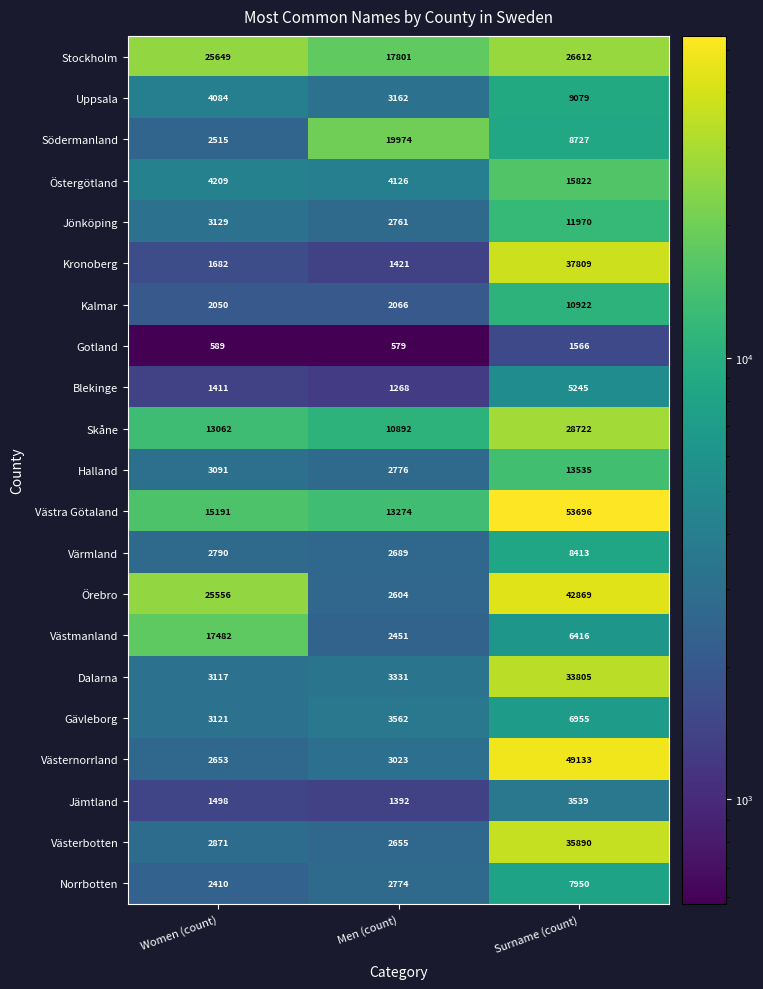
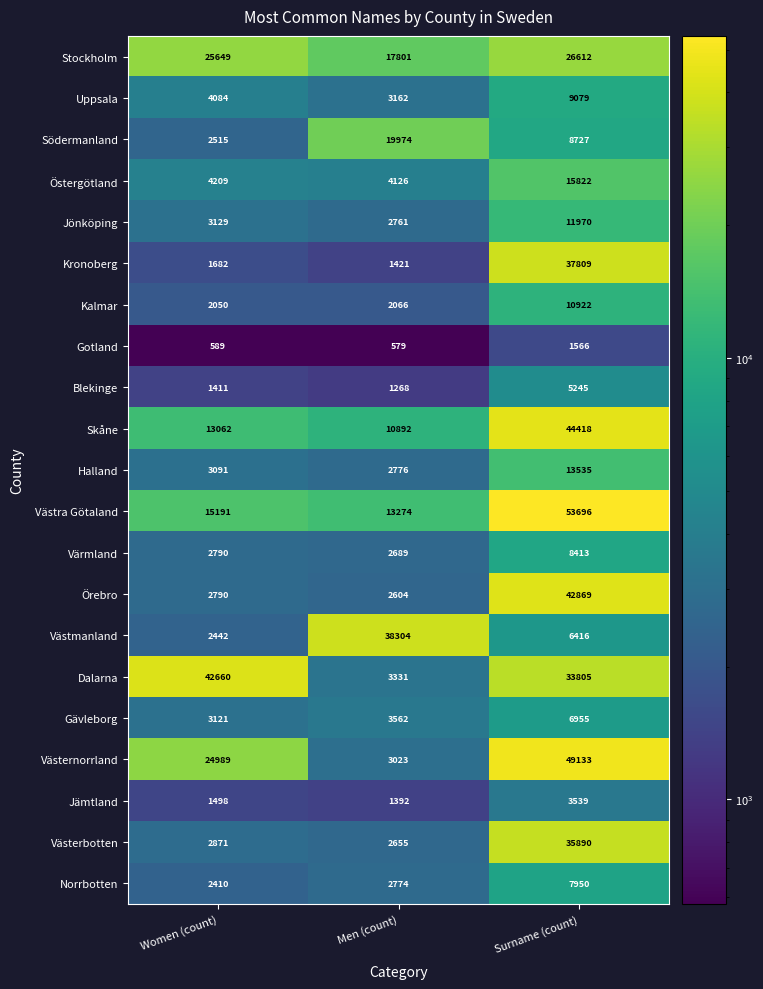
  {
    "Stockholm": {
      "Women (count)": 25649,
      "Men (count)": 17801,
      "Surname (count)": 26612
    },
    "Uppsala": {
      "Women (count)": 4084,
      "Men (count)": 3162,
      "Surname (count)": 9079
    },
    "Södermanland": {
      "Women (count)": 2515,
      "Men (count)": 19974,
      "Surname (count)": 8727
    },
    "Östergötland": {
      "Women (count)": 4209,
      "Men (count)": 4126,
      "Surname (count)": 15822
    },
    "Jönköping": {
      "Women (count)": 3129,
      "Men (count)": 2761,
      "Surname (count)": 11970
    },
    "Kronoberg": {
      "Women (count)": 1682,
      "Men (count)": 1421,
      "Surname (count)": 37809
    },
    "Kalmar": {
      "Women (count)": 2050,
      "Men (count)": 2066,
      "Surname (count)": 10922
    },
    "Gotland": {
      "Women (count)": 589,
      "Men (count)": 579,
      "Surname (count)": 1566
    },
    "Blekinge": {
      "Women (count)": 1411,
      "Men (count)": 1268,
      "Surname (count)": 5245
    },
    "Skåne": {
      "Women (count)": 13062,
      "Men (count)": 10892,
-     "Surname (count)": 28722
+     "Surname (count)": 44418
    },
    "Halland": {
      "Women (count)": 3091,
      "Men (count)": 2776,
      "Surname (count)": 13535
    },
    "Västra Götaland": {
      "Women (count)": 15191,
      "Men (count)": 13274,
      "Surname (count)": 53696
    },
    "Värmland": {
      "Women (count)": 2790,
      "Men (count)": 2689,
      "Surname (count)": 8413
    },
    "Örebro": {
-     "Women (count)": 25556,
+     "Women (count)": 2790,
      "Men (count)": 2604,
      "Surname (count)": 42869
    },
    "Västmanland": {
-     "Women (count)": 17482,
-     "Men (count)": 2451,
+     "Women (count)": 2442,
+     "Men (count)": 38304,
      "Surname (count)": 6416
    },
    "Dalarna": {
-     "Women (count)": 3117,
+     "Women (count)": 42660,
      "Men (count)": 3331,
      "Surname (count)": 33805
    },
    "Gävleborg": {
      "Women (count)": 3121,
      "Men (count)": 3562,
      "Surname (count)": 6955
    },
    "Västernorrland": {
-     "Women (count)": 2653,
+     "Women (count)": 24989,
      "Men (count)": 3023,
      "Surname (count)": 49133
    },
    "Jämtland": {
      "Women (count)": 1498,
      "Men (count)": 1392,
      "Surname (count)": 3539
    },
    "Västerbotten": {
      "Women (count)": 2871,
      "Men (count)": 2655,
      "Surname (count)": 35890
    },
    "Norrbotten": {
      "Women (count)": 2410,
      "Men (count)": 2774,
      "Surname (count)": 7950
    }
  }
